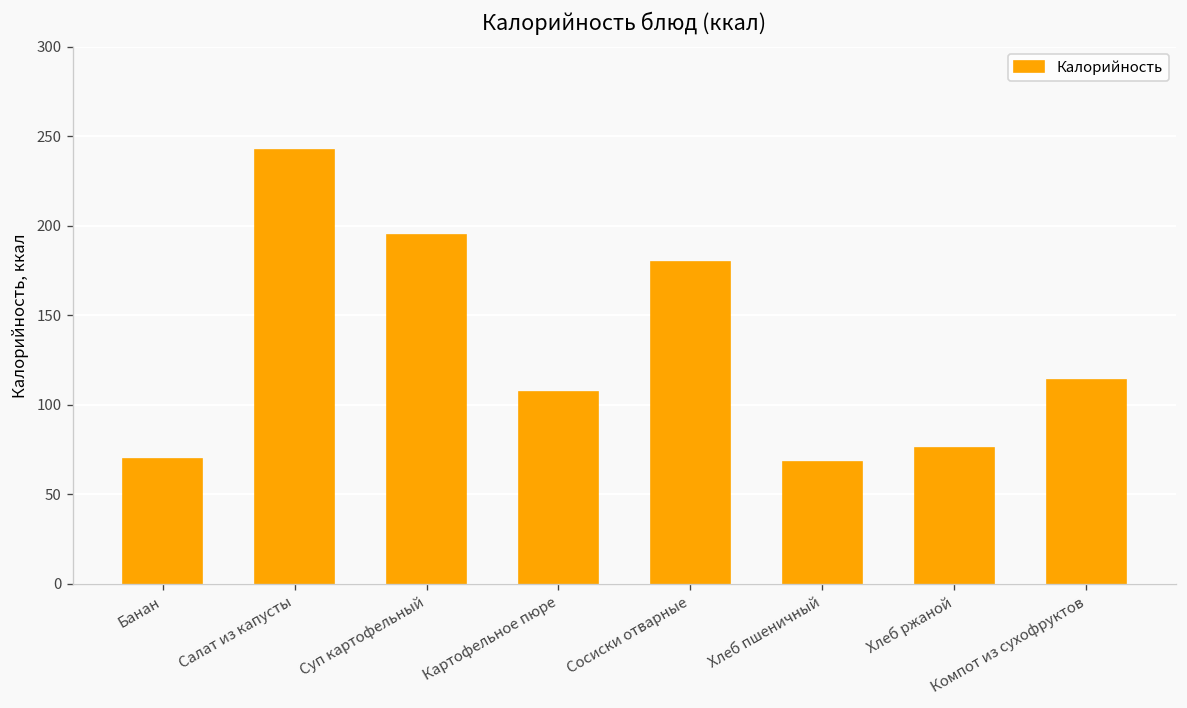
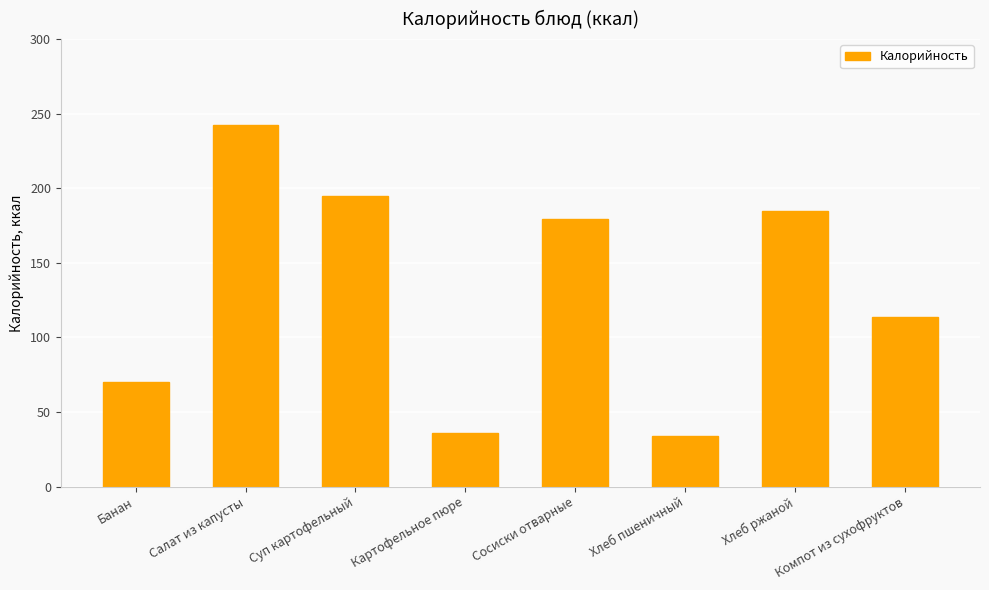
  {
    "Банан": 70,
    "Салат из капусты": 242,
    "Суп картофельный": 195,
-   "Картофельное пюре": 107,
+   "Картофельное пюре": 36,
    "Сосиски отварные": 180,
-   "Хлеб пшеничный": 68,
-   "Хлеб ржаной": 76,
+   "Хлеб пшеничный": 34,
+   "Хлеб ржаной": 185,
    "Компот из сухофруктов": 114
  }
